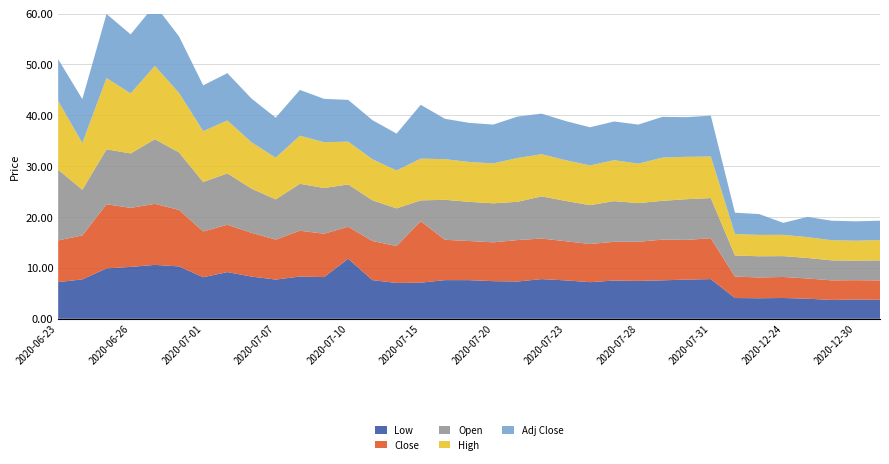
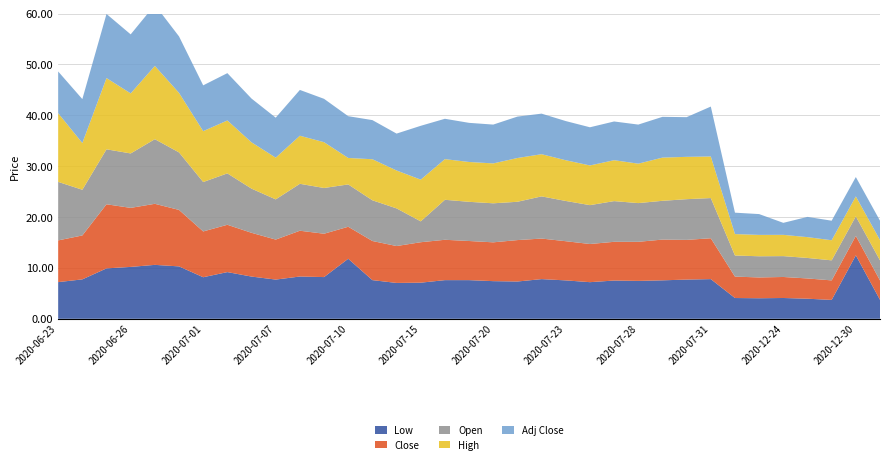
  {
    "Low": {
      "2020-06-23": 7,
      "2020-06-26": 10,
      "2020-07-01": 8,
      "2020-07-07": 8,
      "2020-07-10": 12,
      "2020-07-15": 7,
      "2020-07-20": 7,
      "2020-07-23": 8,
      "2020-07-28": 7,
      "2020-07-31": 8,
      "2020-12-24": 4,
-     "2020-12-30": 4
+     "2020-12-30": 12
    },
    "Close": {
      "2020-06-23": 8,
      "2020-06-26": 12,
      "2020-07-01": 9,
      "2020-07-07": 8,
      "2020-07-10": 6,
-     "2020-07-15": 12,
+     "2020-07-15": 8,
      "2020-07-20": 8,
      "2020-07-23": 8,
      "2020-07-28": 8,
      "2020-07-31": 8,
      "2020-12-24": 4,
      "2020-12-30": 4
    },
    "Open": {
-     "2020-06-23": 14,
+     "2020-06-23": 12,
      "2020-06-26": 11,
      "2020-07-01": 10,
      "2020-07-07": 8,
      "2020-07-10": 8,
      "2020-07-15": 4,
      "2020-07-20": 8,
      "2020-07-23": 8,
      "2020-07-28": 8,
      "2020-07-31": 8,
      "2020-12-24": 4,
      "2020-12-30": 4
    },
    "High": {
      "2020-06-23": 14,
      "2020-06-26": 12,
      "2020-07-01": 10,
      "2020-07-07": 8,
-     "2020-07-10": 8,
+     "2020-07-10": 5,
      "2020-07-15": 8,
      "2020-07-20": 8,
      "2020-07-23": 8,
      "2020-07-28": 8,
      "2020-07-31": 8,
      "2020-12-24": 4,
      "2020-12-30": 4
    },
    "Adj Close": {
      "2020-06-23": 8,
      "2020-06-26": 12,
      "2020-07-01": 9,
      "2020-07-07": 8,
      "2020-07-10": 8,
      "2020-07-15": 11,
      "2020-07-20": 8,
      "2020-07-23": 8,
      "2020-07-28": 8,
-     "2020-07-31": 8,
+     "2020-07-31": 10,
      "2020-12-24": 2,
      "2020-12-30": 4
    }
  }
